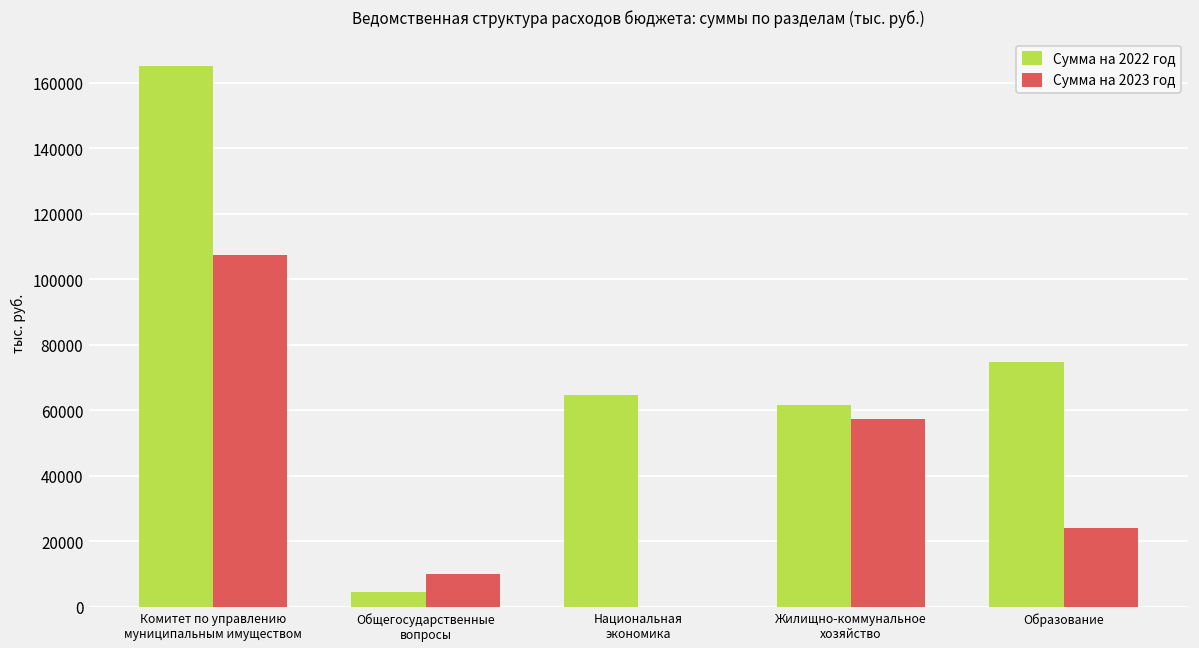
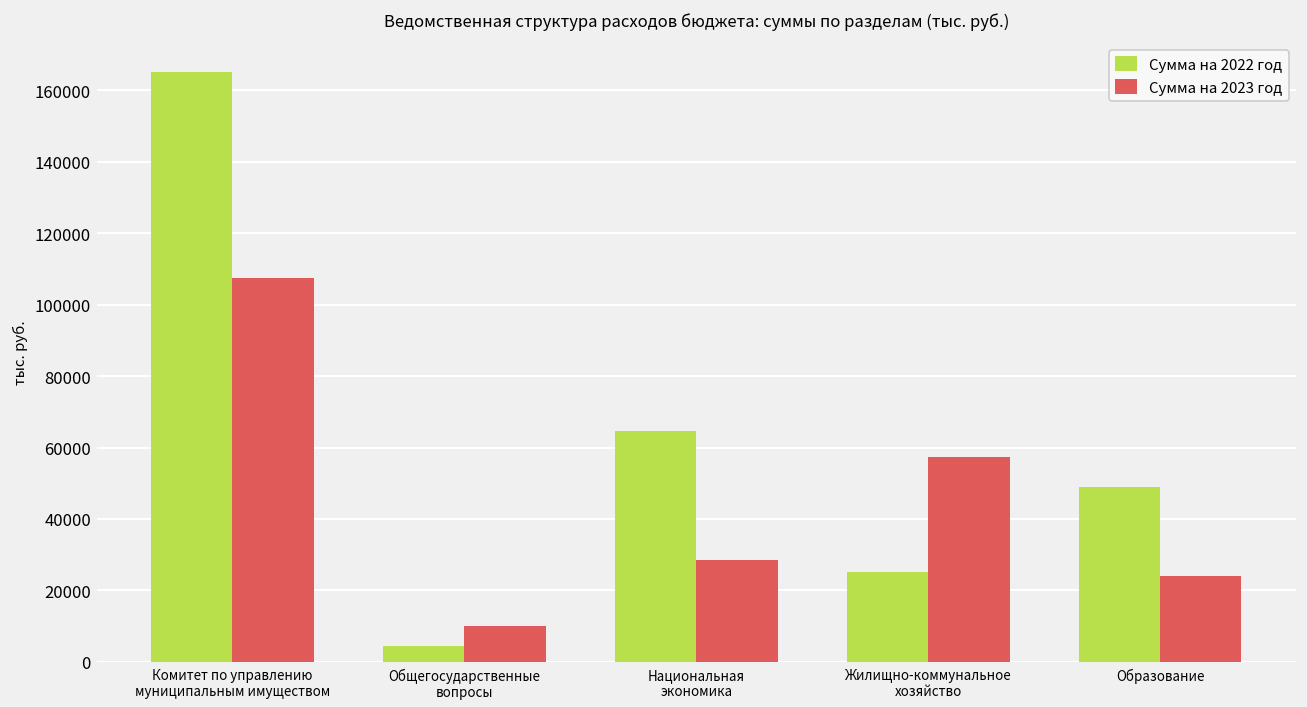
  {
    "Сумма на 2022 год": {
      "Комитет по управлению муниципальным имуществом": 165000,
      "Общегосударственные вопросы": 4000,
      "Национальная экономика": 65000,
-     "Жилищно-коммунальное хозяйство": 62000,
-     "Образование": 75000
+     "Жилищно-коммунальное хозяйство": 25000,
+     "Образование": 49000
    },
    "Сумма на 2023 год": {
      "Комитет по управлению муниципальным имуществом": 108000,
      "Общегосударственные вопросы": 10000,
-     "Национальная экономика": 0,
+     "Национальная экономика": 28000,
      "Жилищно-коммунальное хозяйство": 57000,
      "Образование": 24000
    }
  }
